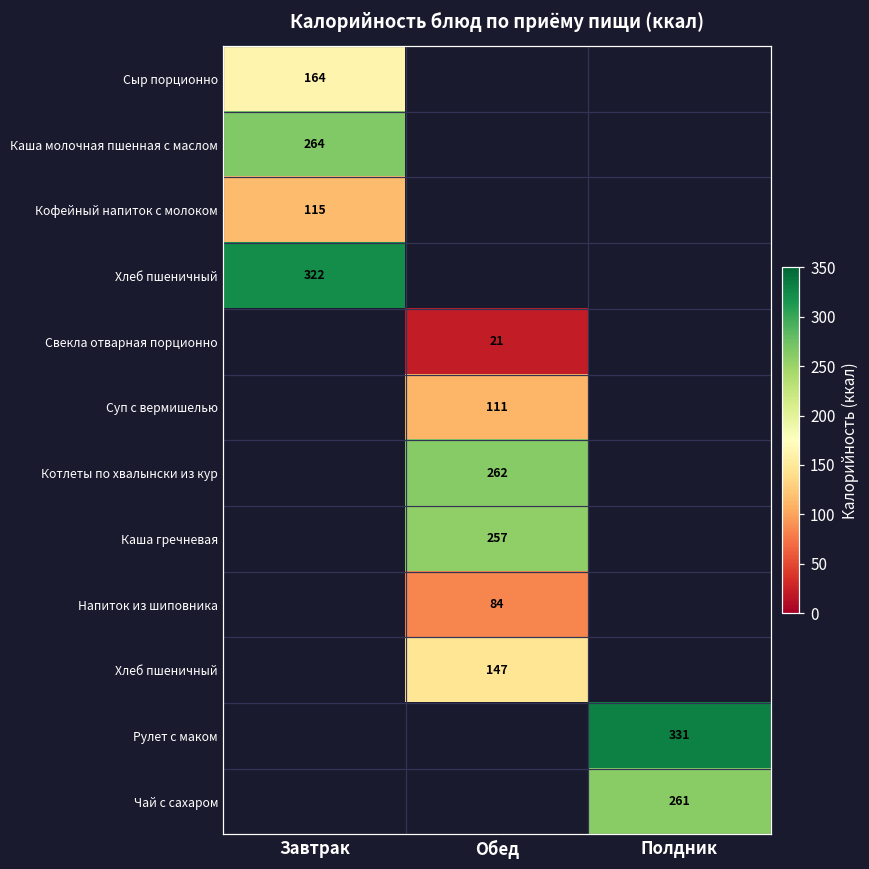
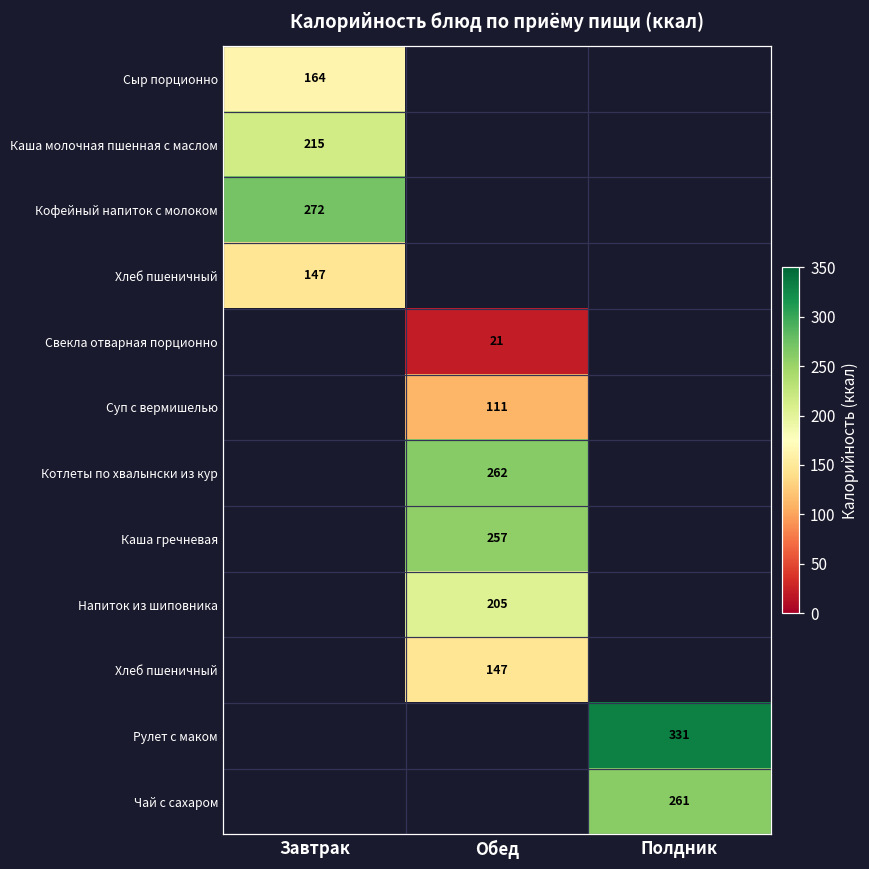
  {
    "Сыр порционно": {
      "Завтрак": 164
    },
    "Каша молочная пшенная с маслом": {
-     "Завтрак": 264
+     "Завтрак": 215
    },
    "Кофейный напиток с молоком": {
-     "Завтрак": 115
+     "Завтрак": 272
    },
    "Хлеб пшеничный": {
-     "Завтрак": 322,
+     "Завтрак": 147,
      "Обед": 147
    },
    "Свекла отварная порционно": {
      "Обед": 21
    },
    "Суп с вермишелью": {
      "Обед": 111
    },
    "Котлеты по хвалынски из кур": {
      "Обед": 262
    },
    "Каша гречневая": {
      "Обед": 257
    },
    "Напиток из шиповника": {
-     "Обед": 84
+     "Обед": 205
    },
    "Рулет с маком": {
      "Полдник": 331
    },
    "Чай с сахаром": {
      "Полдник": 261
    }
  }
